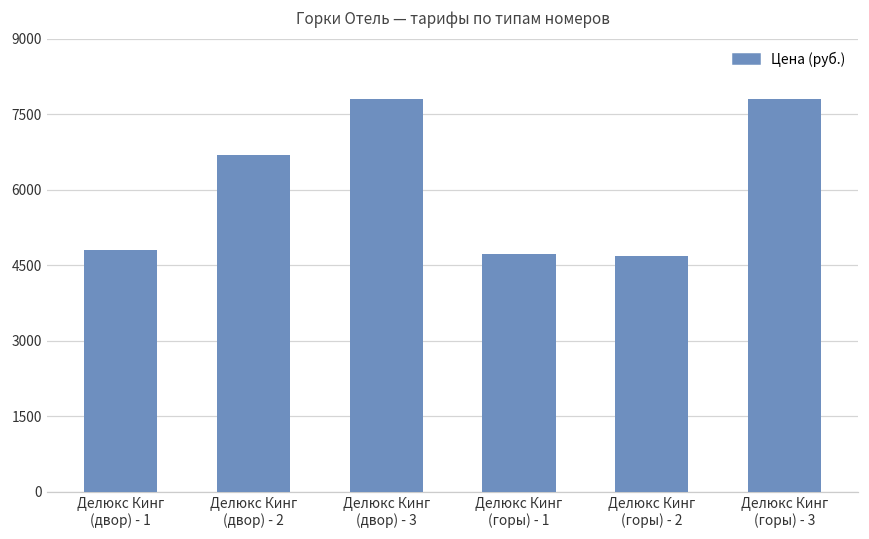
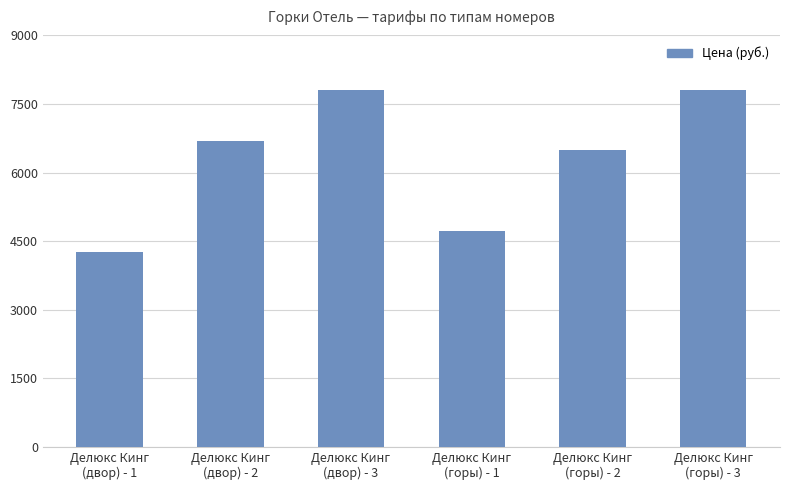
  {
-   "Делюкс Кинг (двор) - 1": 4800,
+   "Делюкс Кинг (двор) - 1": 4300,
    "Делюкс Кинг (двор) - 2": 6700,
    "Делюкс Кинг (двор) - 3": 7800,
    "Делюкс Кинг (горы) - 1": 4700,
-   "Делюкс Кинг (горы) - 2": 4700,
+   "Делюкс Кинг (горы) - 2": 6500,
    "Делюкс Кинг (горы) - 3": 7800
  }
